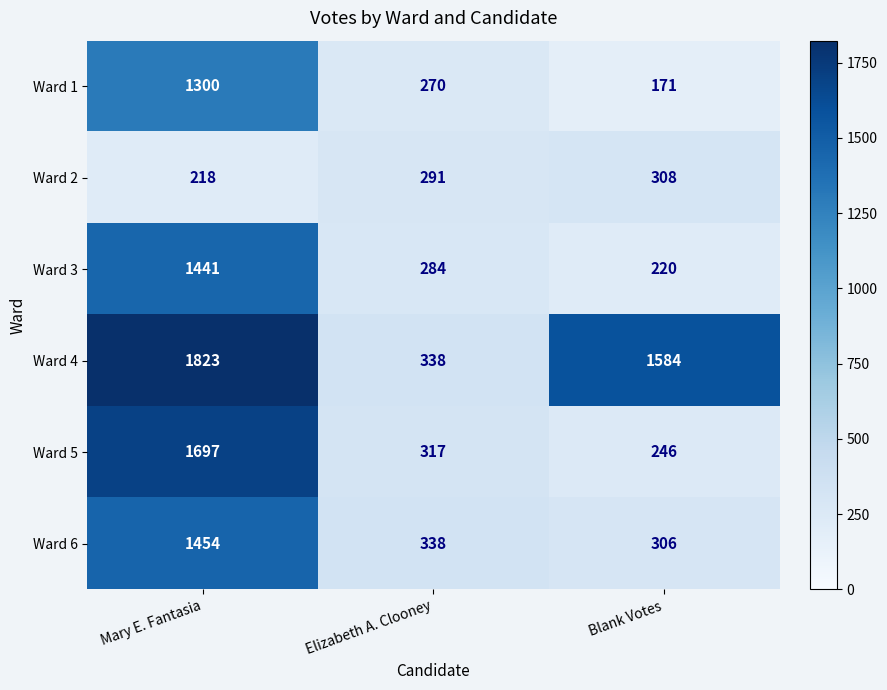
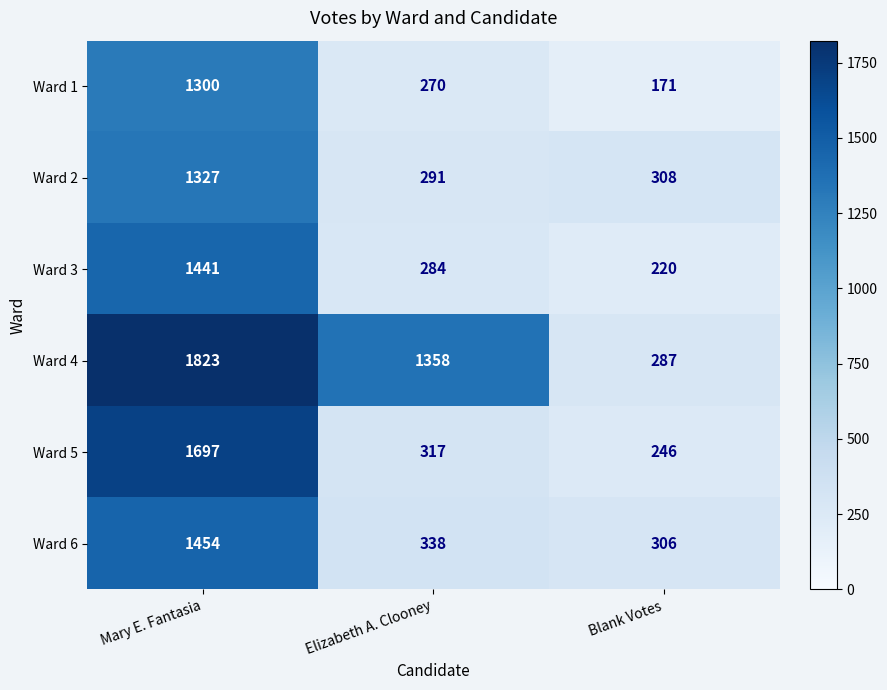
  {
    "Ward 1": {
      "Mary E. Fantasia": 1300,
      "Elizabeth A. Clooney": 270,
      "Blank Votes": 171
    },
    "Ward 2": {
-     "Mary E. Fantasia": 218,
+     "Mary E. Fantasia": 1327,
      "Elizabeth A. Clooney": 291,
      "Blank Votes": 308
    },
    "Ward 3": {
      "Mary E. Fantasia": 1441,
      "Elizabeth A. Clooney": 284,
      "Blank Votes": 220
    },
    "Ward 4": {
      "Mary E. Fantasia": 1823,
-     "Elizabeth A. Clooney": 338,
-     "Blank Votes": 1584
+     "Elizabeth A. Clooney": 1358,
+     "Blank Votes": 287
    },
    "Ward 5": {
      "Mary E. Fantasia": 1697,
      "Elizabeth A. Clooney": 317,
      "Blank Votes": 246
    },
    "Ward 6": {
      "Mary E. Fantasia": 1454,
      "Elizabeth A. Clooney": 338,
      "Blank Votes": 306
    }
  }
